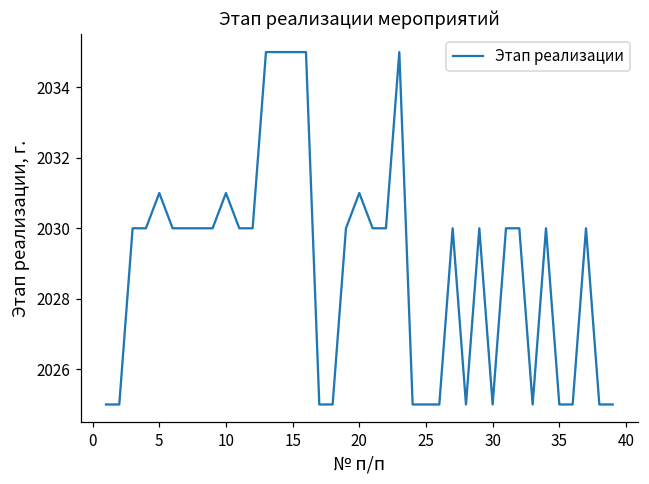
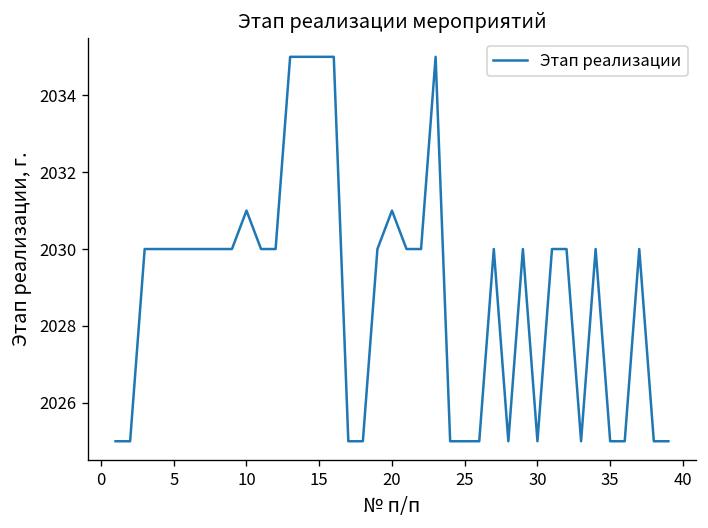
  {
-   "5": 2031,
+   "5": 2030,
    "10": 2031,
    "15": 2035,
    "20": 2031,
    "25": 2025,
    "30": 2025,
    "35": 2025
  }
